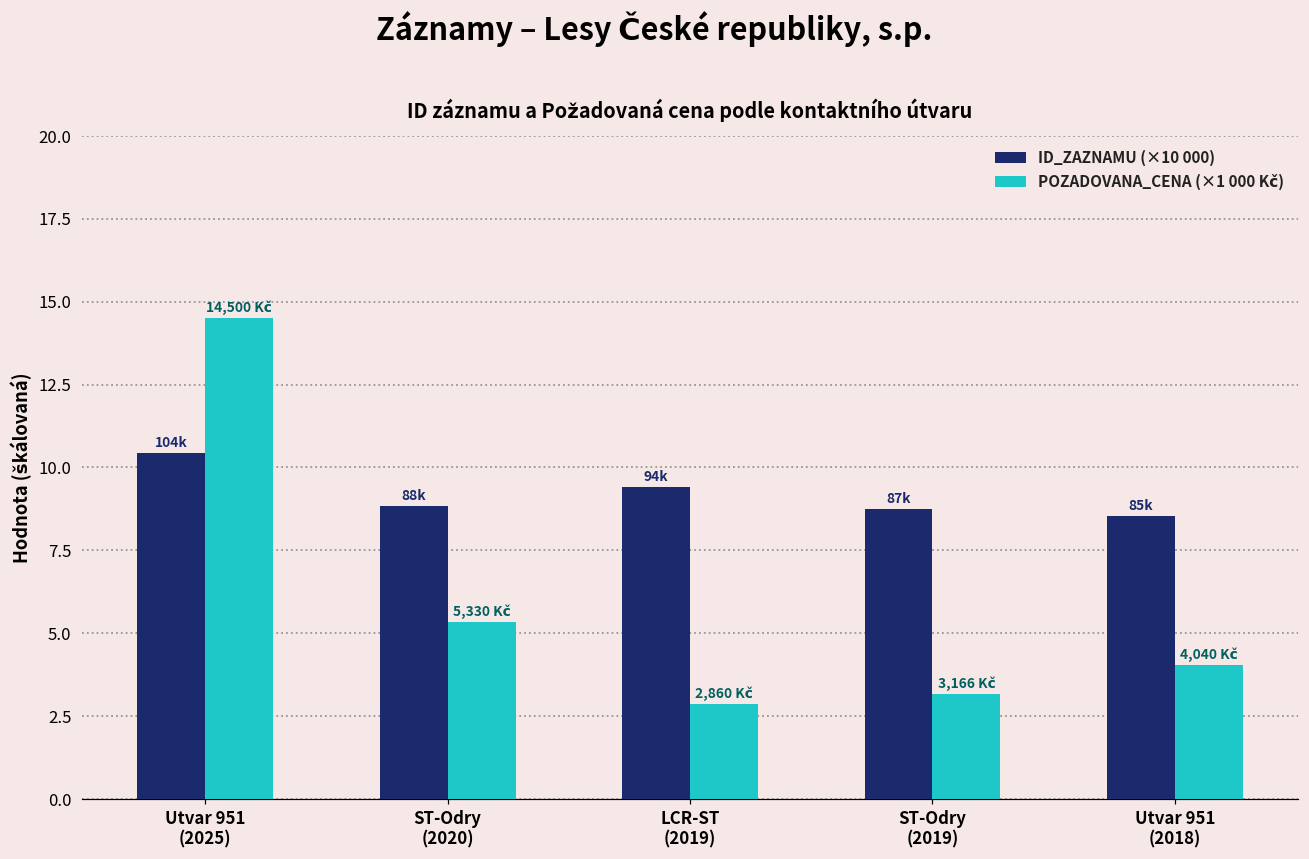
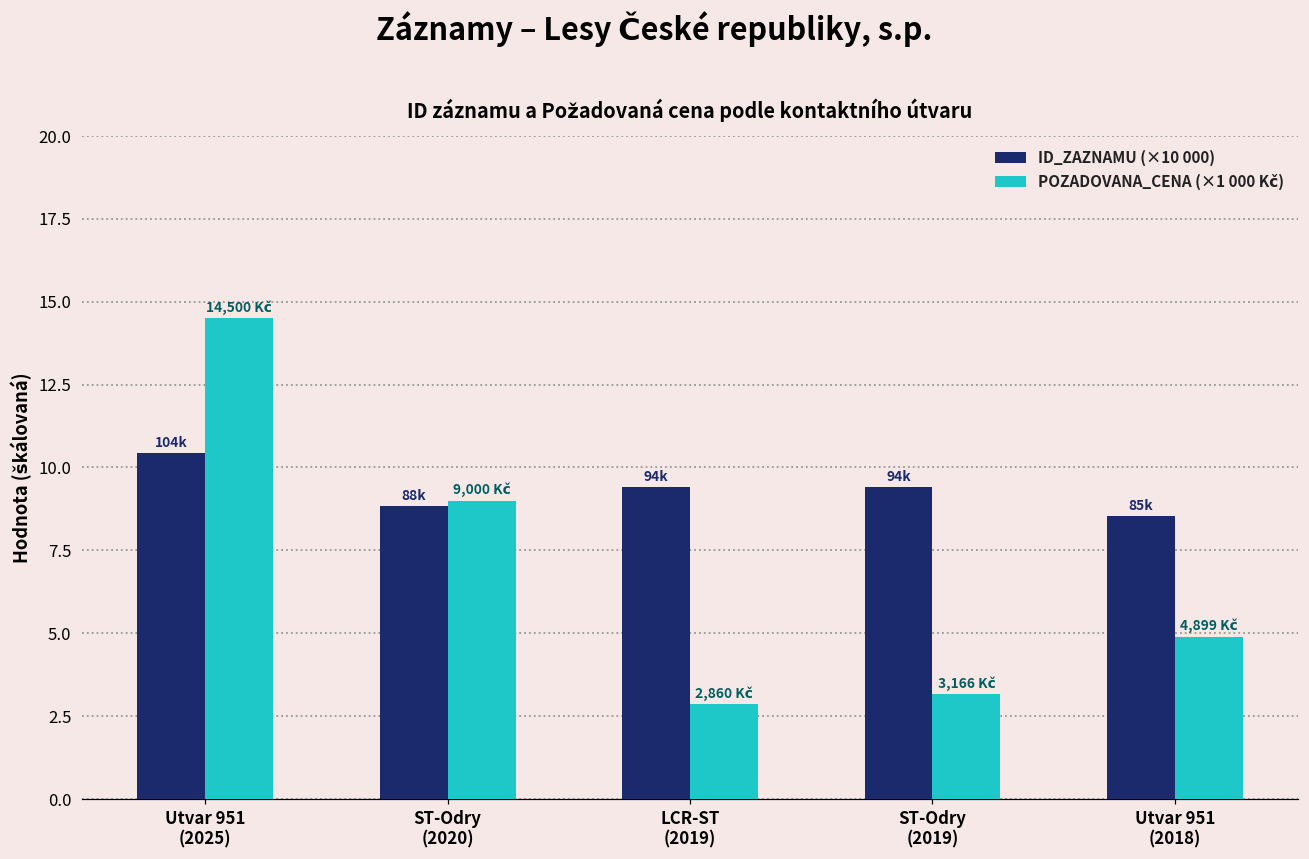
  {
    "ID_ZAZNAMU (×10 000)": {
-     "ST-Odry (2019)": "87k"
+     "ST-Odry (2019)": "94k"
    },
    "POZADOVANA_CENA (×1 000 Kč)": {
-     "ST-Odry (2020)": "5,330",
-     "Utvar 951 (2018)": "4,040"
+     "ST-Odry (2020)": "9,000",
+     "Utvar 951 (2018)": "4,899"
    }
  }
